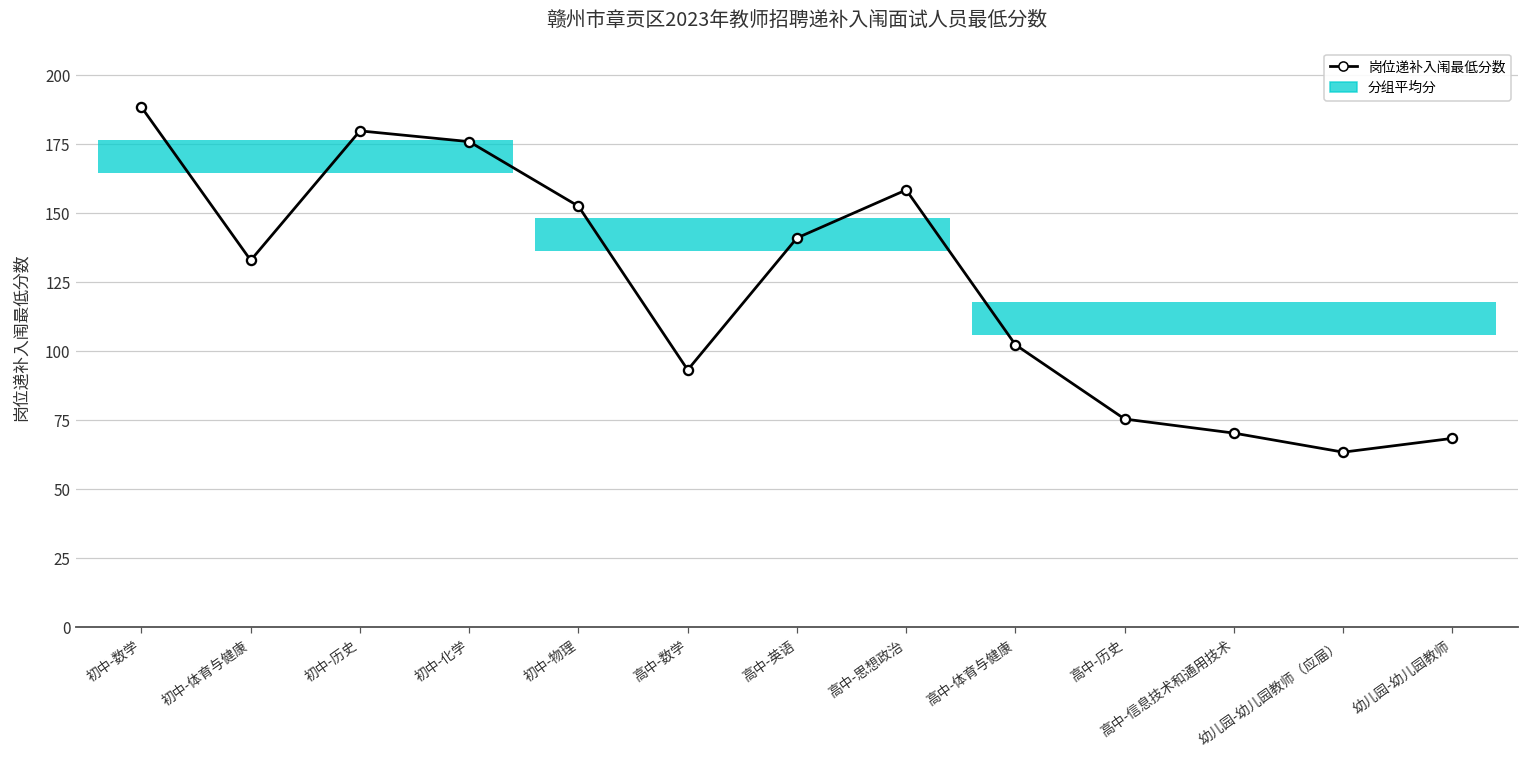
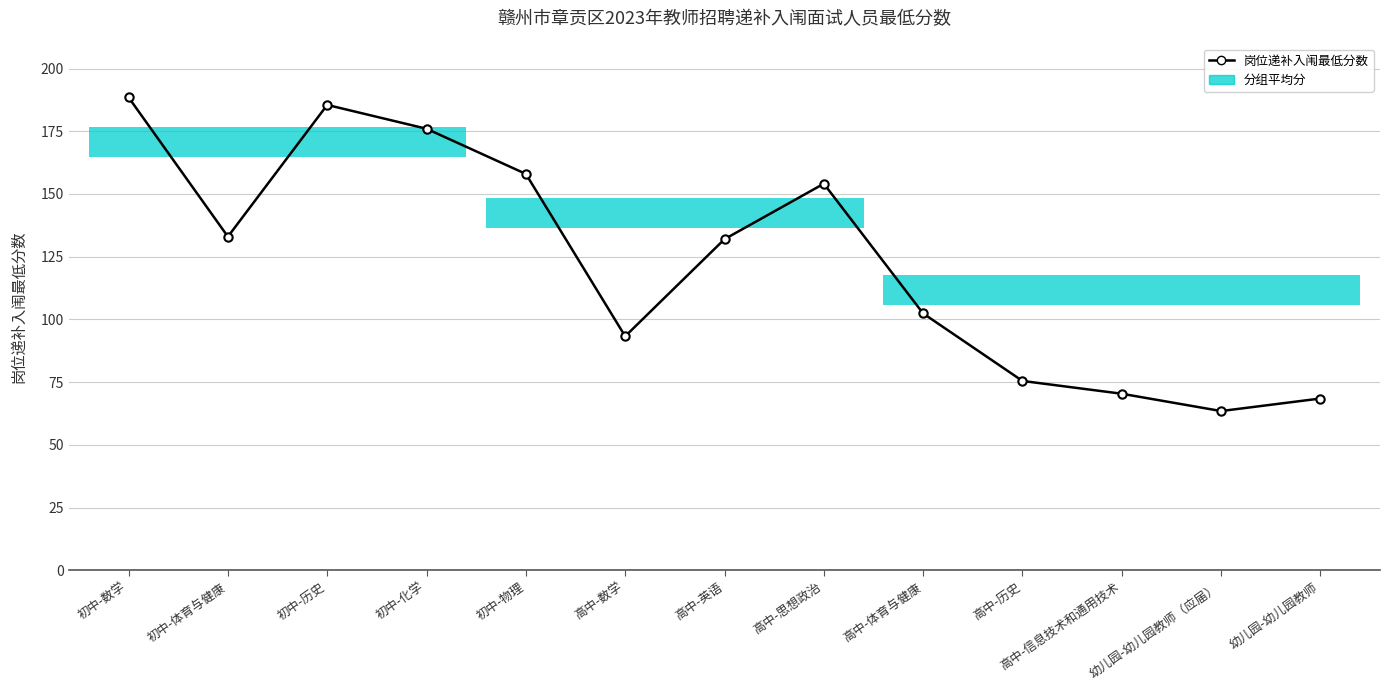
  {
    "初中-数学": 189,
    "初中-体育与健康": 133,
-   "初中-历史": 180,
+   "初中-历史": 186,
    "初中-化学": 176,
-   "初中-物理": 153,
+   "初中-物理": 158,
    "高中-数学": 93,
-   "高中-英语": 141,
-   "高中-思想政治": 159,
+   "高中-英语": 132,
+   "高中-思想政治": 154,
    "高中-体育与健康": 102,
    "高中-历史": 76,
    "高中-信息技术和通用技术": 70,
    "幼儿园-幼儿园教师（应届）": 64,
    "幼儿园-幼儿园教师": 69
  }
